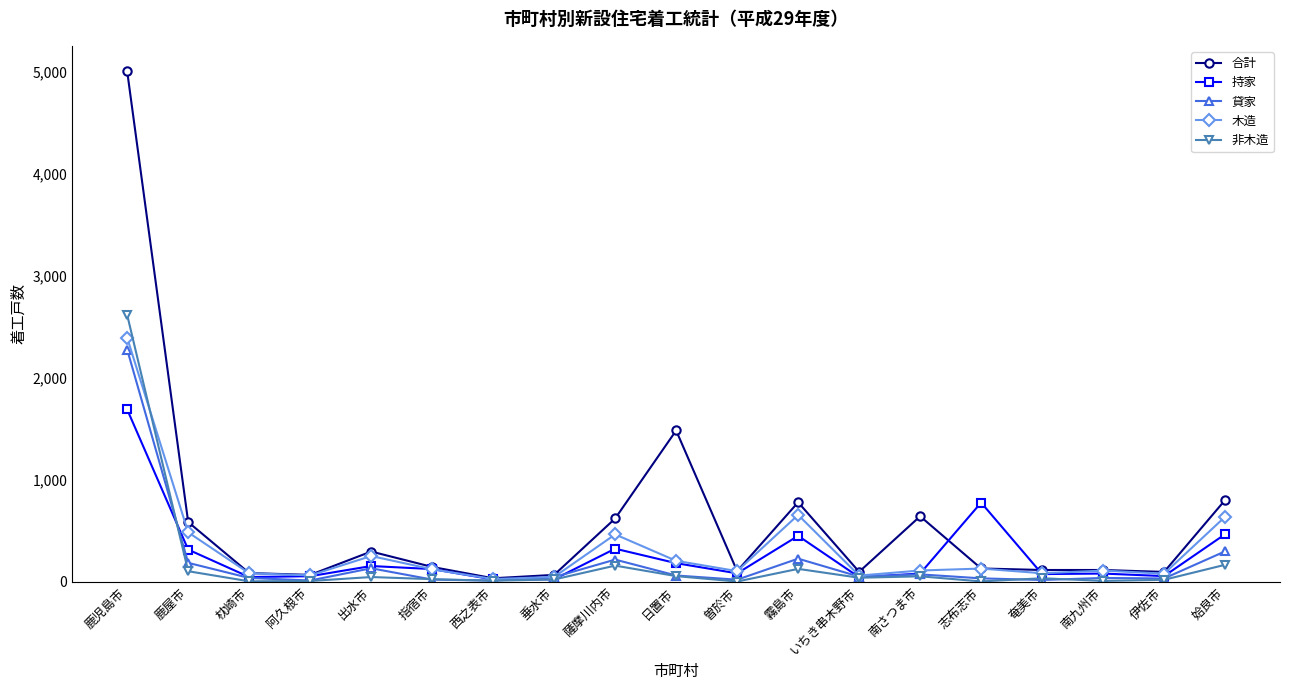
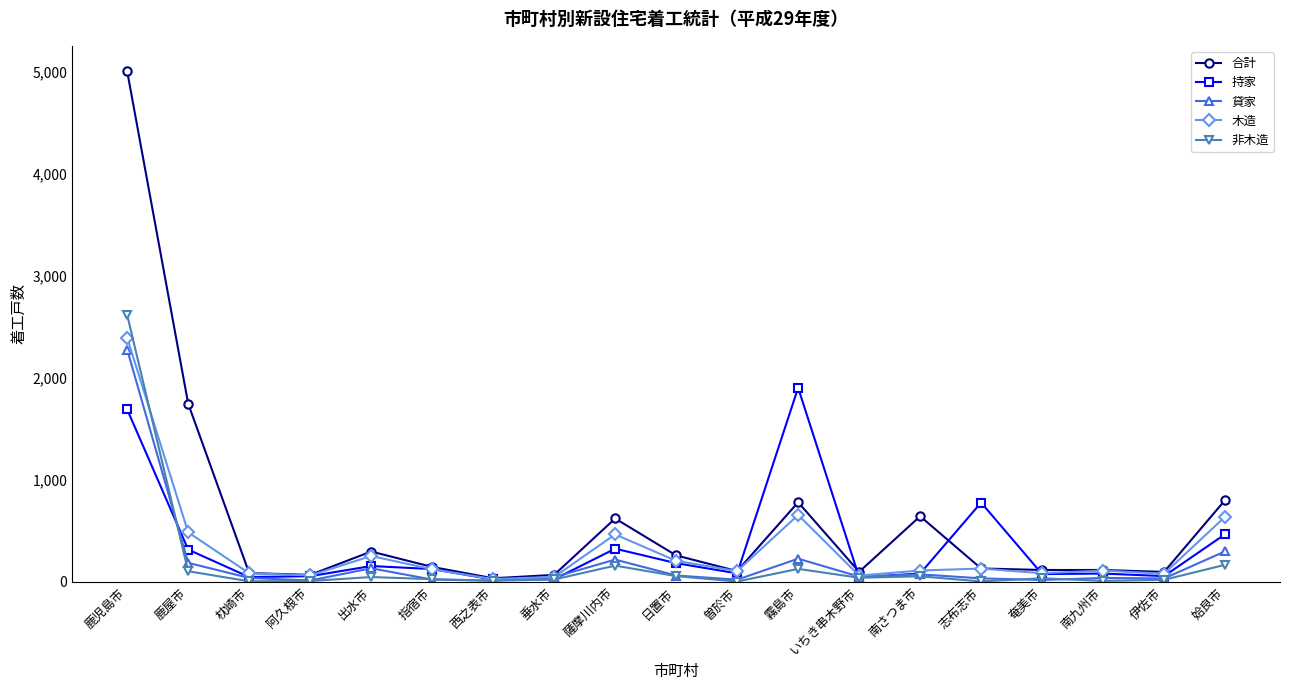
  {
    "合計": {
      "鹿児島市": "5,000",
-     "鹿屋市": "580",
+     "鹿屋市": "1,740",
      "出水市": "290",
      "薩摩川内市": "620",
-     "日置市": "1,480",
+     "日置市": "260",
      "霧島市": "780",
      "いちき串木野市": "100",
      "南さつま市": "640",
      "奄美市": "110",
      "姶良市": "800"
    },
    "持家": {
      "鹿児島市": "1,690",
      "鹿屋市": "310",
      "薩摩川内市": "320",
-     "霧島市": "450",
+     "霧島市": "1,900",
      "志布志市": "770",
      "南九州市": "80",
      "姶良市": "460"
    }
  }
